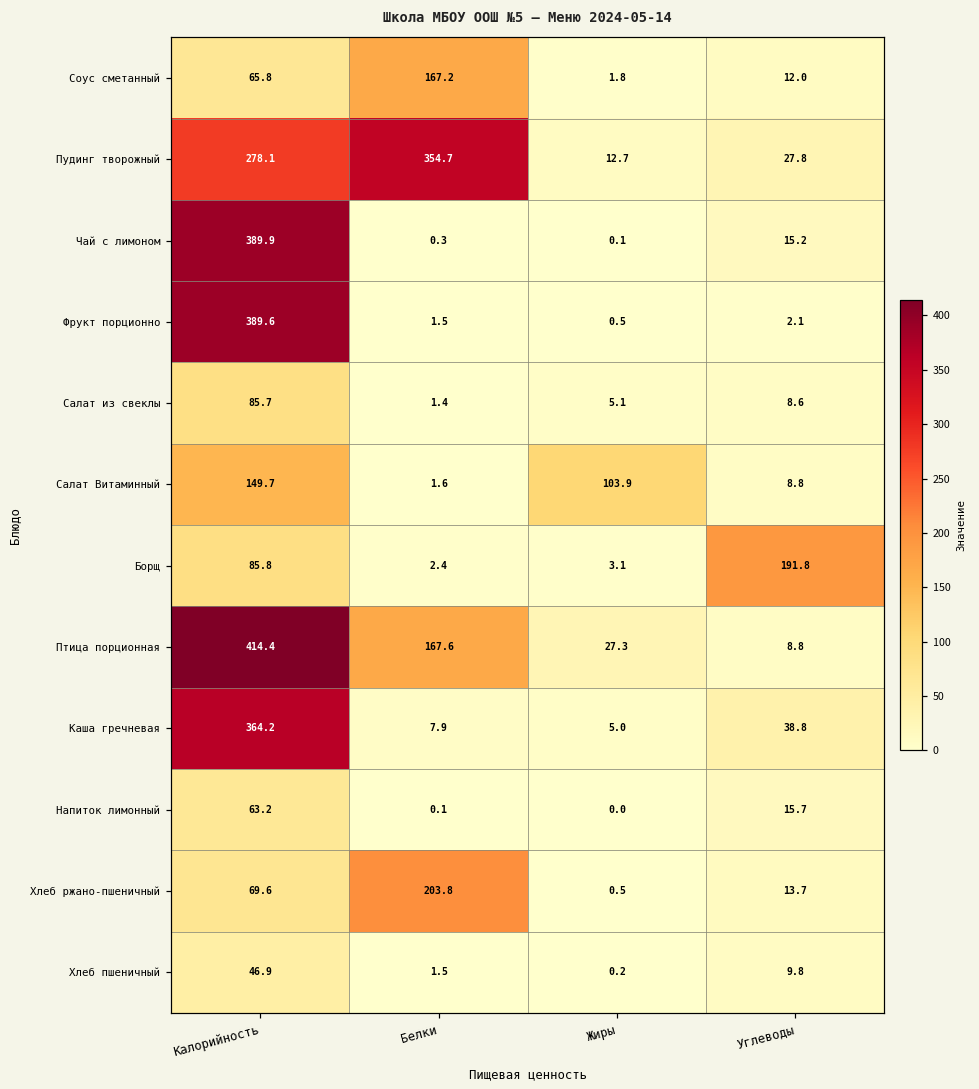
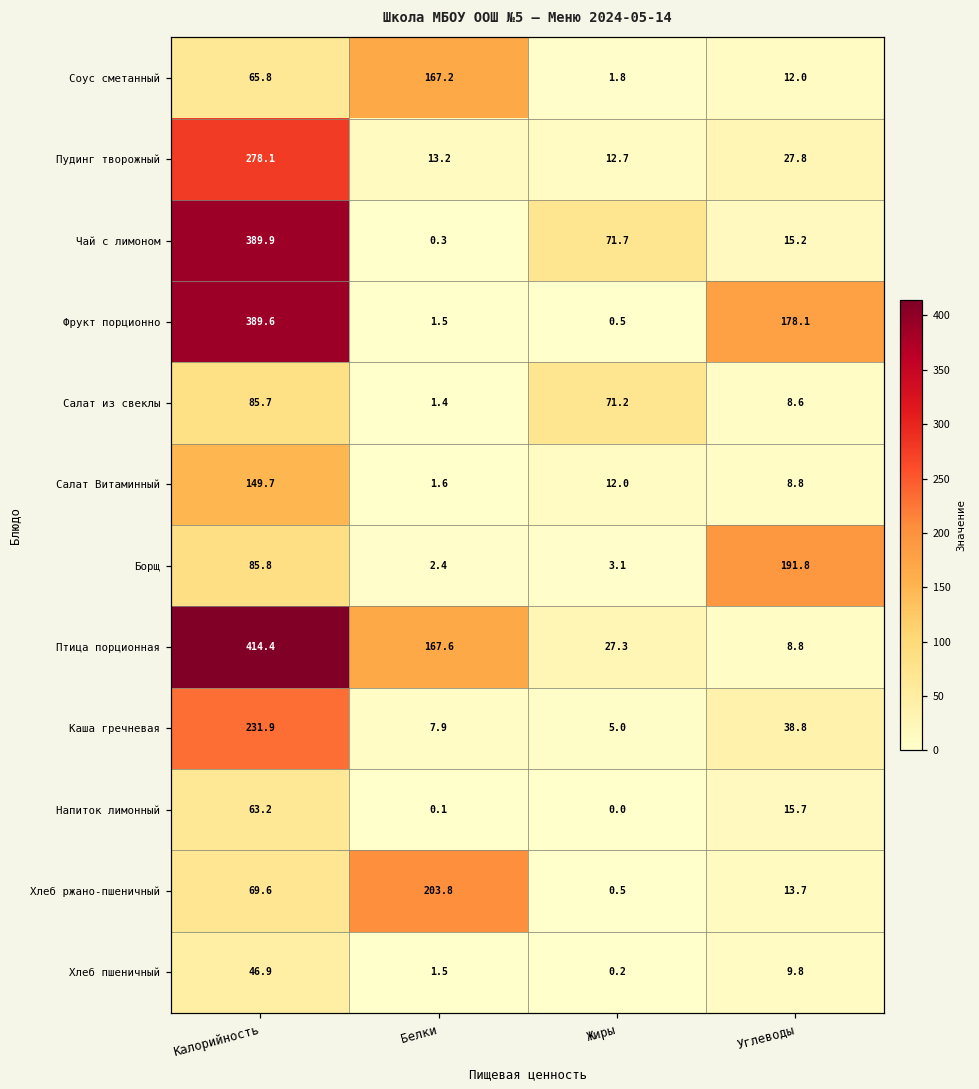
  {
    "Соус сметанный": {
      "Калорийность": 65.8,
      "Белки": 167.2,
      "Жиры": 1.8,
      "Углеводы": 12.0
    },
    "Пудинг творожный": {
      "Калорийность": 278.1,
-     "Белки": 354.7,
+     "Белки": 13.2,
      "Жиры": 12.7,
      "Углеводы": 27.8
    },
    "Чай с лимоном": {
      "Калорийность": 389.9,
      "Белки": 0.3,
-     "Жиры": 0.1,
+     "Жиры": 71.7,
      "Углеводы": 15.2
    },
    "Фрукт порционно": {
      "Калорийность": 389.6,
      "Белки": 1.5,
      "Жиры": 0.5,
-     "Углеводы": 2.1
+     "Углеводы": 178.1
    },
    "Салат из свеклы": {
      "Калорийность": 85.7,
      "Белки": 1.4,
-     "Жиры": 5.1,
+     "Жиры": 71.2,
      "Углеводы": 8.6
    },
    "Салат Витаминный": {
      "Калорийность": 149.7,
      "Белки": 1.6,
-     "Жиры": 103.9,
+     "Жиры": 12.0,
      "Углеводы": 8.8
    },
    "Борщ": {
      "Калорийность": 85.8,
      "Белки": 2.4,
      "Жиры": 3.1,
      "Углеводы": 191.8
    },
    "Птица порционная": {
      "Калорийность": 414.4,
      "Белки": 167.6,
      "Жиры": 27.3,
      "Углеводы": 8.8
    },
    "Каша гречневая": {
-     "Калорийность": 364.2,
+     "Калорийность": 231.9,
      "Белки": 7.9,
      "Жиры": 5.0,
      "Углеводы": 38.8
    },
    "Напиток лимонный": {
      "Калорийность": 63.2,
      "Белки": 0.1,
      "Жиры": 0.0,
      "Углеводы": 15.7
    },
    "Хлеб ржано-пшеничный": {
      "Калорийность": 69.6,
      "Белки": 203.8,
      "Жиры": 0.5,
      "Углеводы": 13.7
    },
    "Хлеб пшеничный": {
      "Калорийность": 46.9,
      "Белки": 1.5,
      "Жиры": 0.2,
      "Углеводы": 9.8
    }
  }
